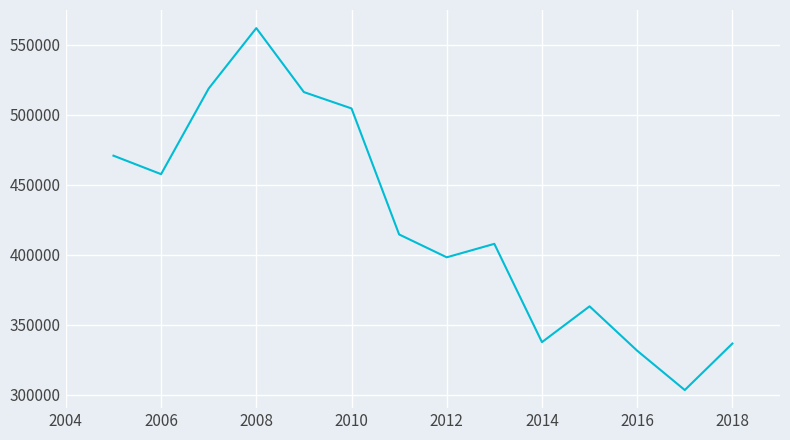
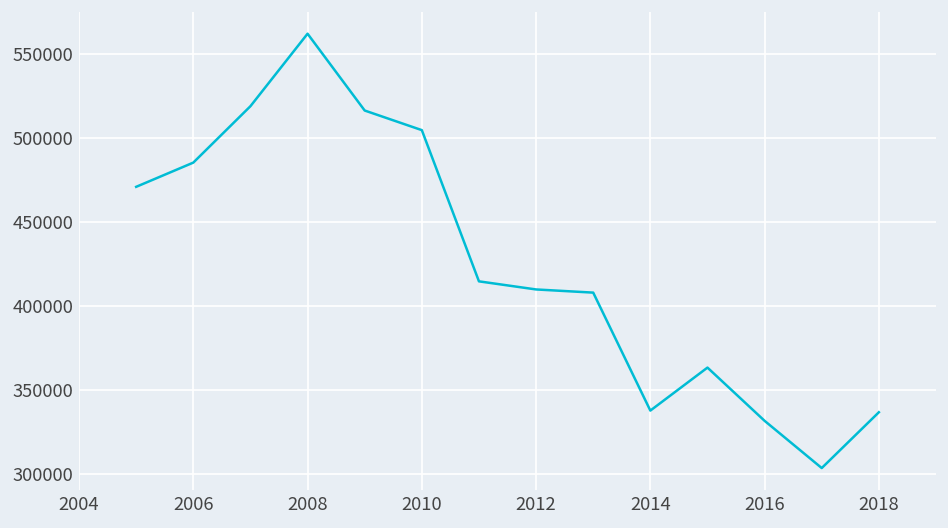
  {
-   "2006": 458000,
+   "2006": 485000,
    "2008": 562000,
    "2010": 505000,
-   "2012": 398000,
+   "2012": 410000,
    "2014": 338000,
    "2016": 332000,
    "2018": 337000
  }
